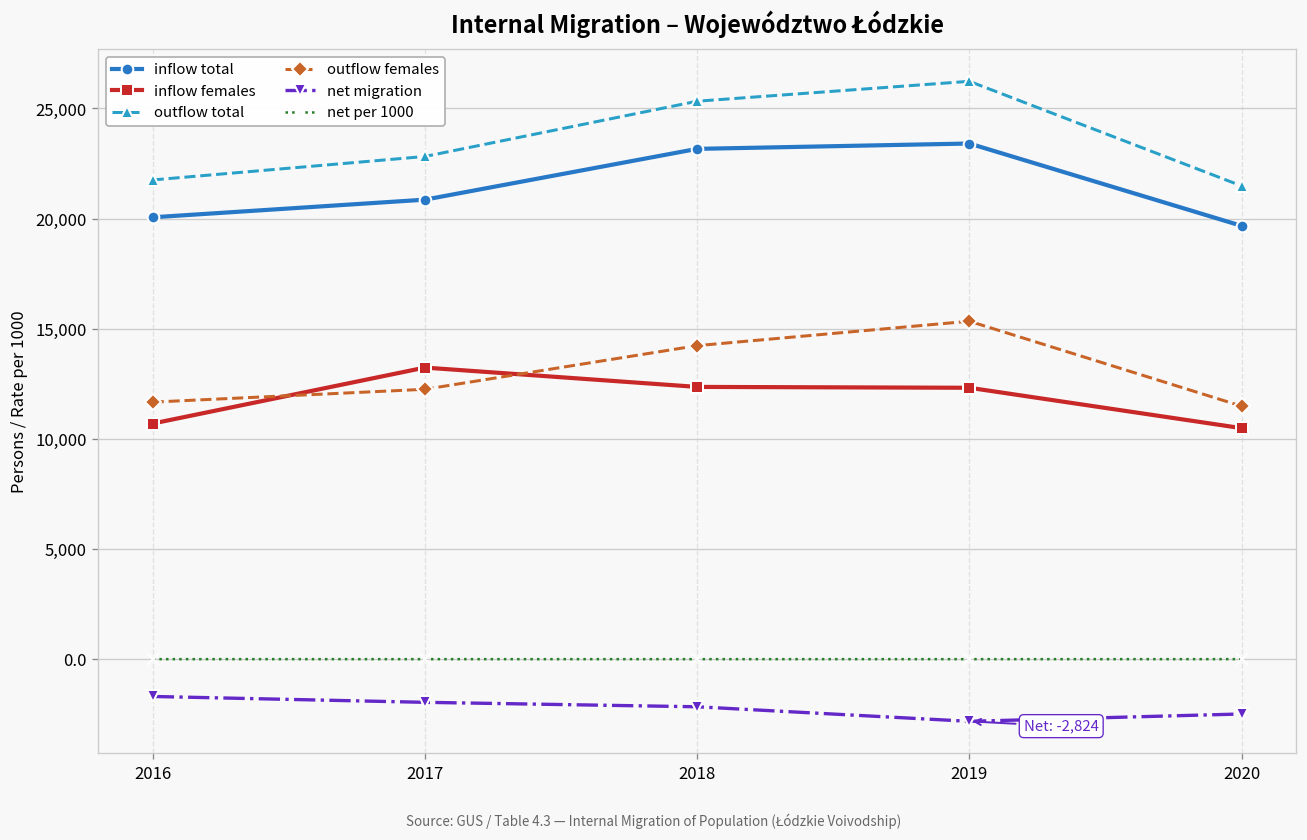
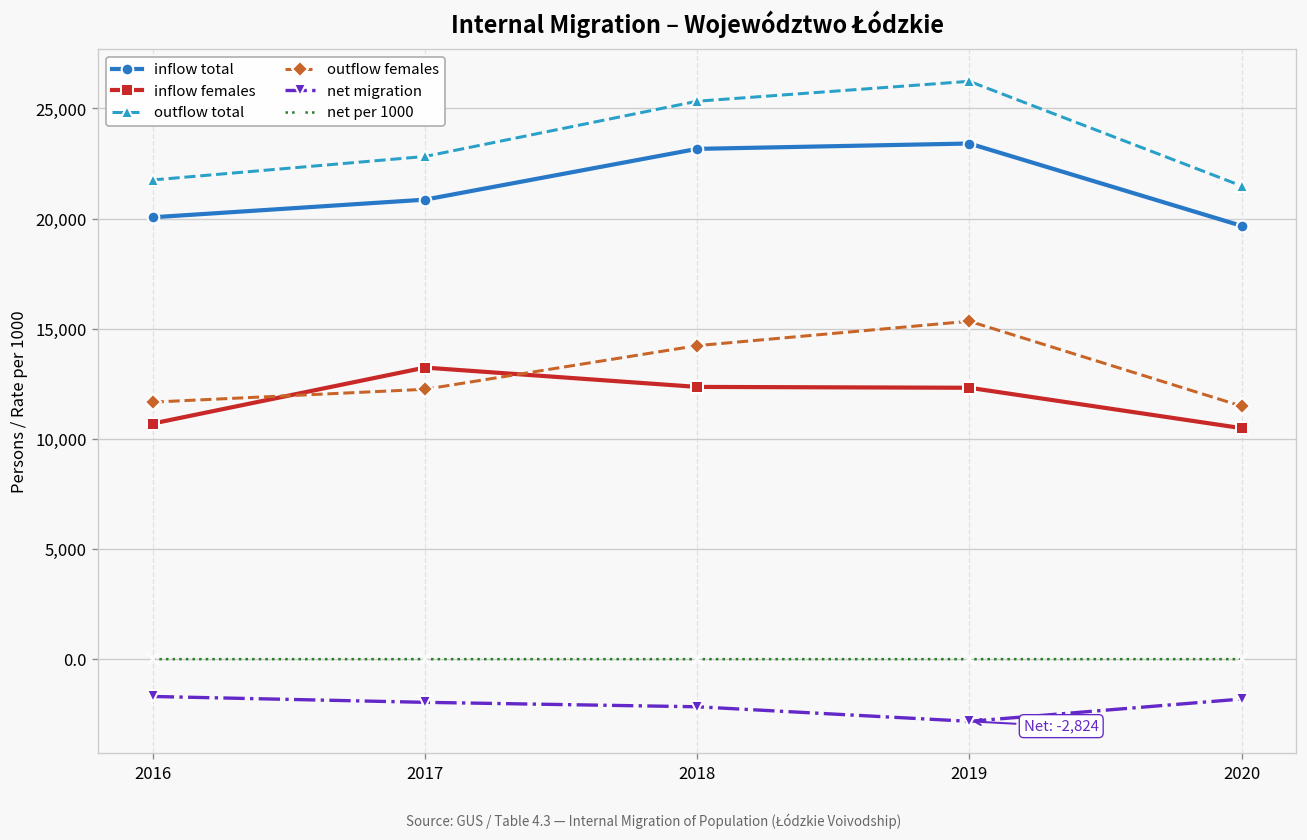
  {
    "inflow females": {
      "2016": "10,700",
      "2017": "13,200",
      "2018": "12,400",
      "2019": "12,300",
      "2020": "10,500"
    },
    "outflow females": {
      "2016": "11,700",
      "2017": "12,300",
      "2018": "14,200",
      "2019": "15,300",
      "2020": "11,500"
    },
    "net migration": {
      "2016": "-1,700",
      "2017": "-2,000",
      "2018": "-2,200",
-     "2020": "-2,500"
+     "2020": "-1,800"
    },
    "net per 1000": {
      "2016": "0",
      "2017": "0",
      "2018": "0",
      "2019": "0",
      "2020": "0"
    }
  }
